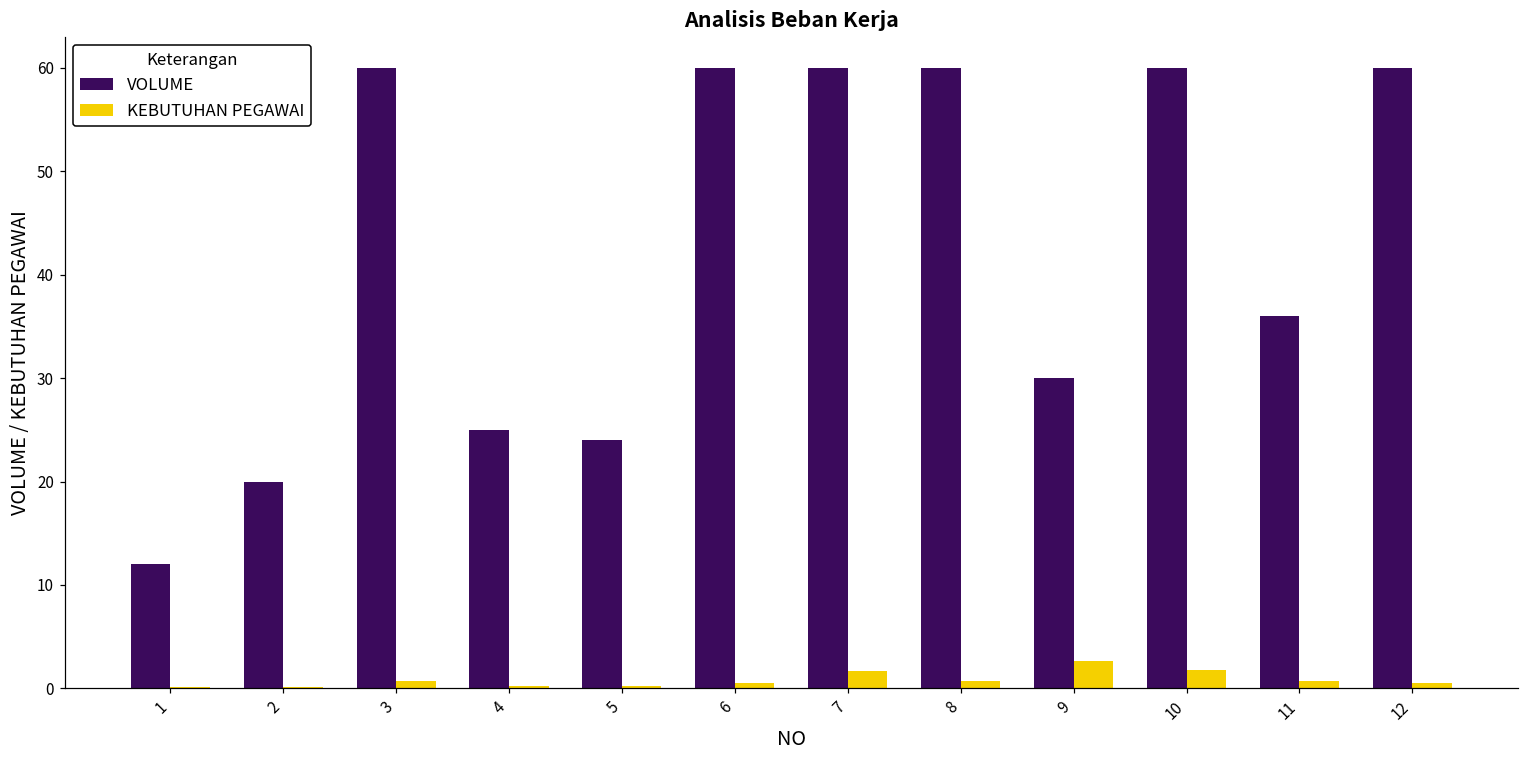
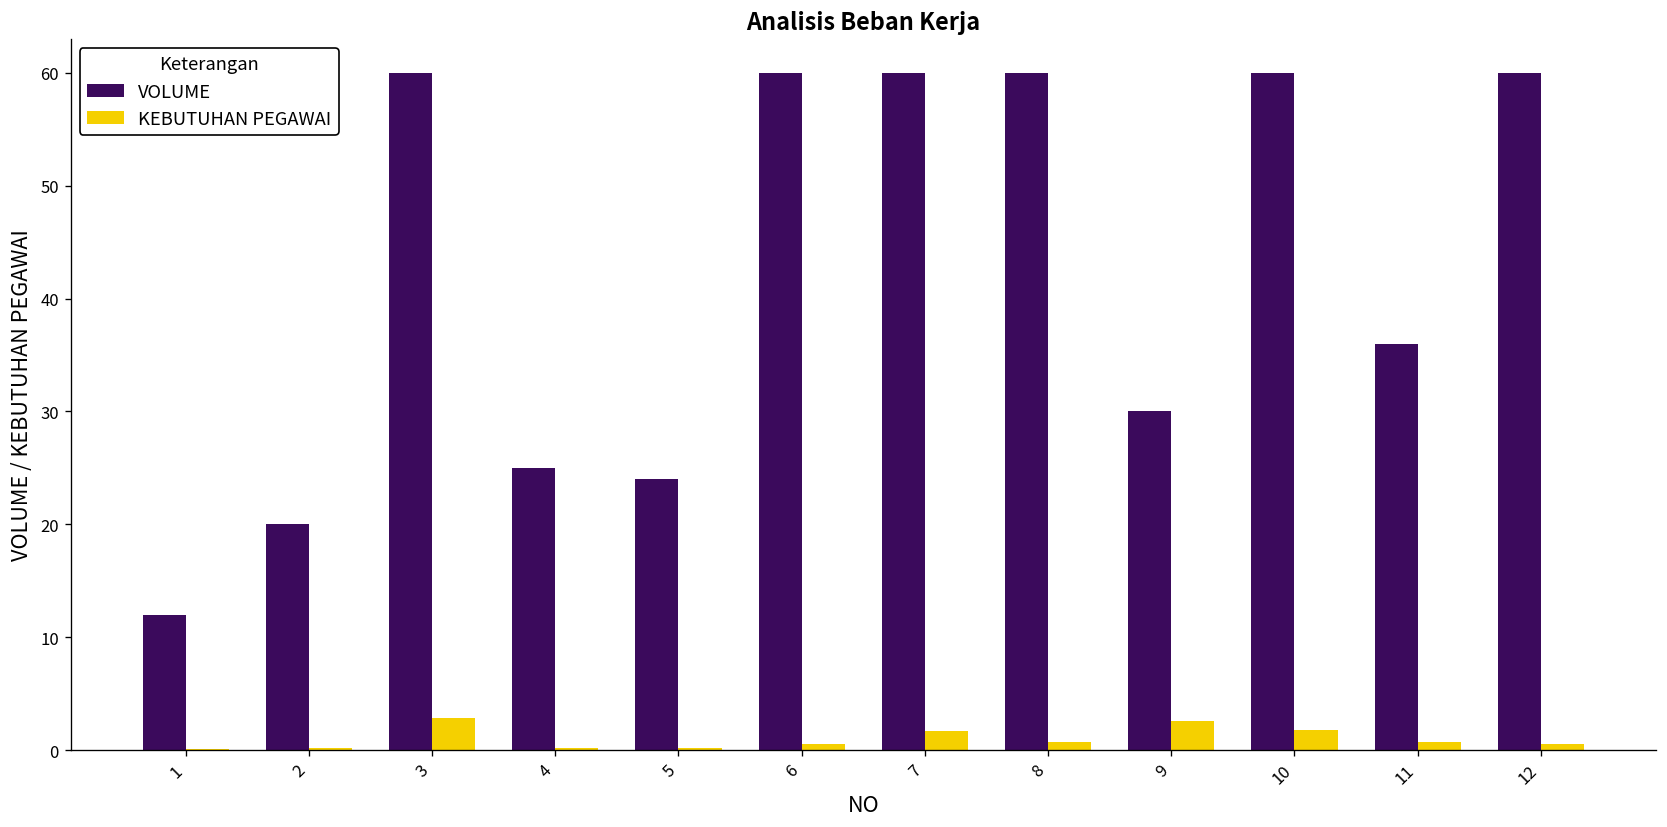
  {
    "VOLUME": {
      "1": 12,
      "2": 20,
      "3": 60,
      "4": 25,
      "5": 24,
      "6": 60,
      "7": 60,
      "8": 60,
      "9": 30,
      "10": 60,
      "11": 36,
      "12": 60
    },
    "KEBUTUHAN PEGAWAI": {
-     "3": 1,
+     "3": 3,
      "6": 1,
      "7": 2,
      "8": 1,
      "9": 3,
      "10": 2,
      "11": 1,
      "12": 1
    }
  }
